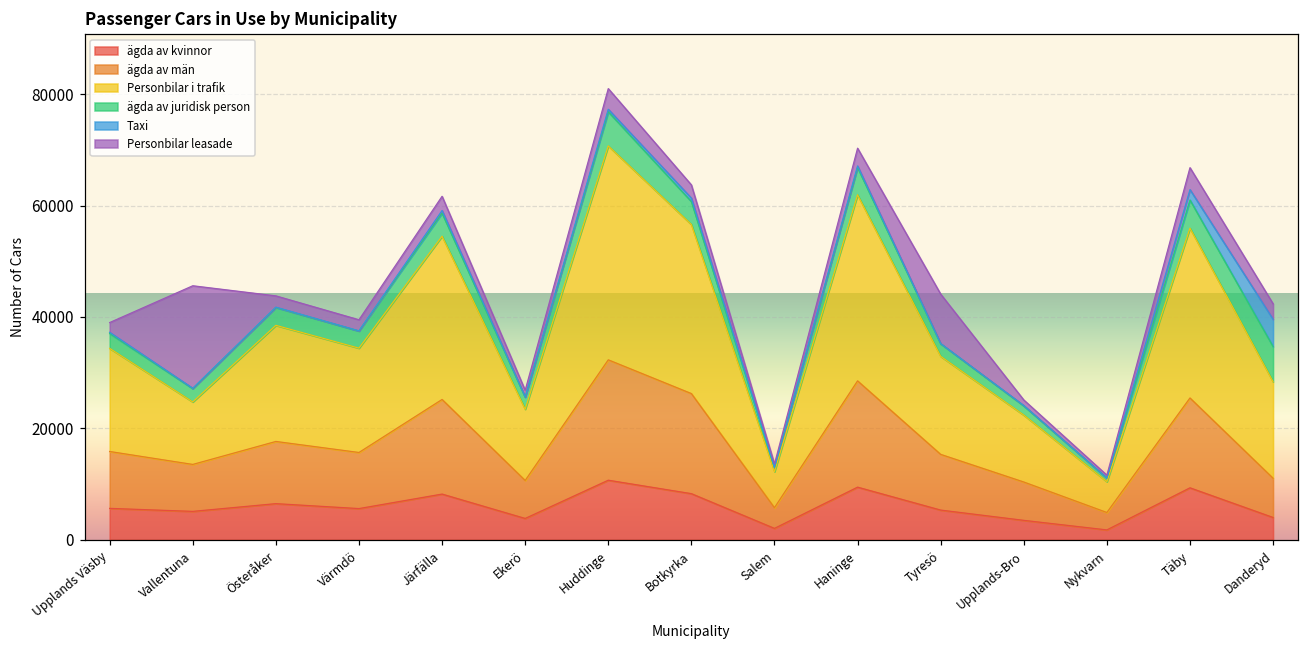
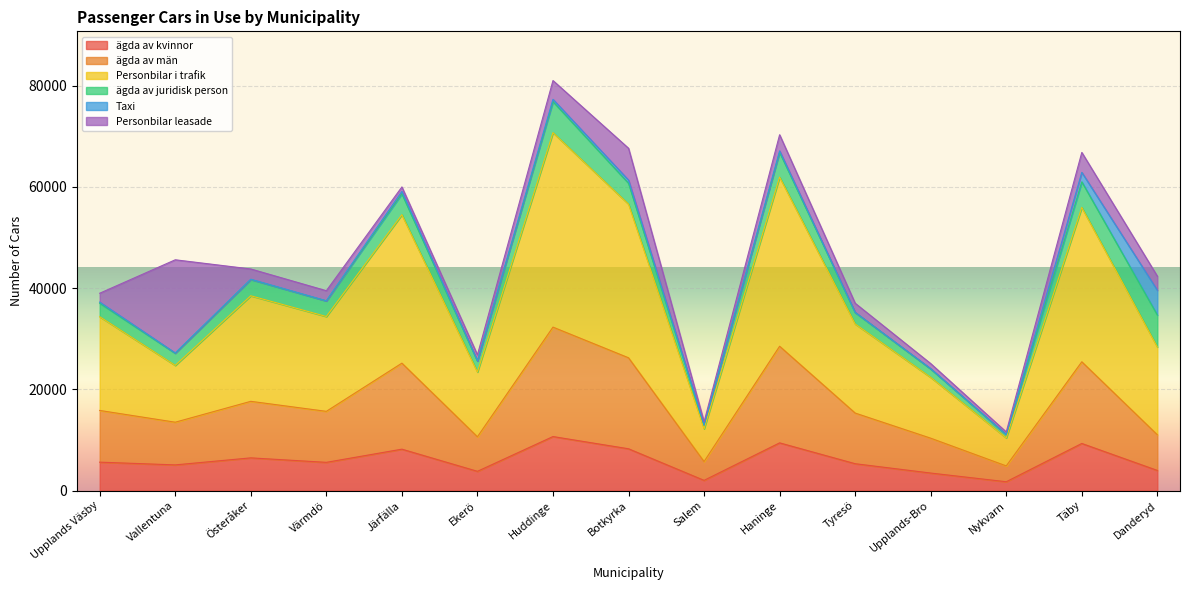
  {
    "Personbilar i trafik": {
      "Upplands Väsby": 19000,
      "Vallentuna": 11000,
      "Österåker": 21000,
      "Värmdö": 19000,
      "Järfälla": 29000,
      "Ekerö": 13000,
      "Huddinge": 38000,
      "Botkyrka": 30000,
      "Salem": 6000,
      "Haninge": 33000,
      "Tyresö": 18000,
      "Upplands-Bro": 12000,
      "Nykvarn": 6000,
      "Täby": 31000,
      "Danderyd": 17000
    },
    "ägda av juridisk person": {
      "Botkyrka": 4000,
      "Täby": 5000,
      "Danderyd": 6000
    },
    "Taxi": {
      "Botkyrka": 1000,
      "Täby": 2000,
      "Danderyd": 5000
    },
    "Personbilar leasade": {
      "Upplands Väsby": 2000,
      "Vallentuna": 18000,
      "Österåker": 2000,
      "Värmdö": 2000,
-     "Järfälla": 3000,
+     "Järfälla": 1000,
      "Ekerö": 1000,
      "Huddinge": 4000,
-     "Botkyrka": 2000,
+     "Botkyrka": 6000,
      "Salem": 1000,
      "Haninge": 3000,
-     "Tyresö": 9000,
+     "Tyresö": 2000,
      "Upplands-Bro": 1000,
      "Täby": 4000,
      "Danderyd": 3000
    }
  }
